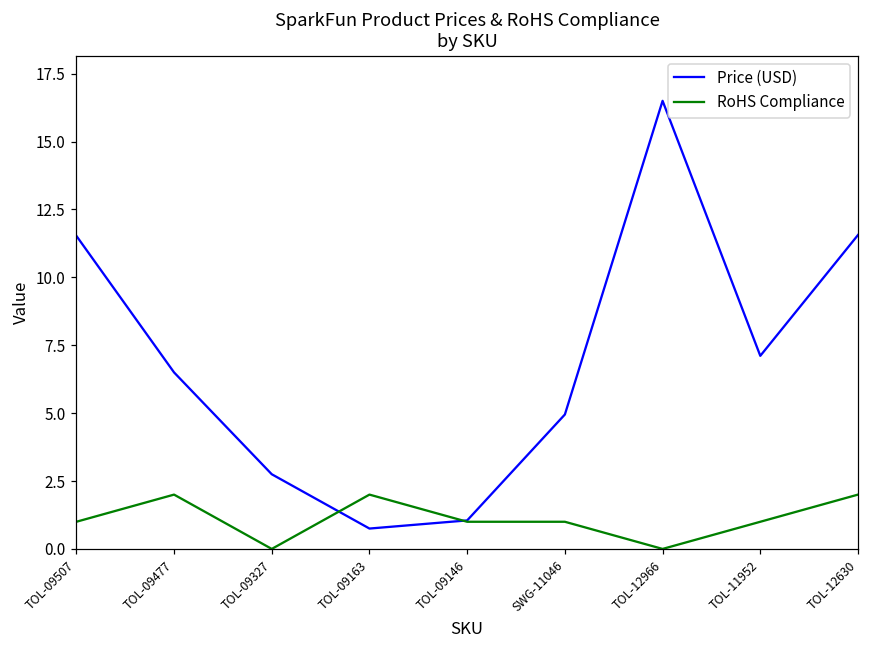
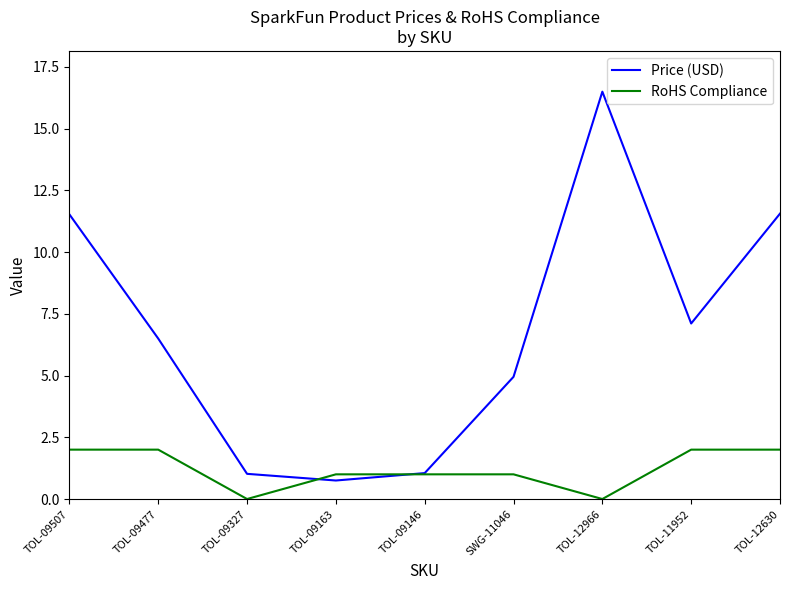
  {
    "Price (USD)": {
      "TOL-09507": 11.5,
      "TOL-09477": 6.5,
-     "TOL-09327": 2.8,
+     "TOL-09327": 1.0,
      "TOL-09163": 0.8,
      "SWG-11046": 5.0,
      "TOL-12966": 16.5,
      "TOL-11952": 7.1,
      "TOL-12630": 11.6
    },
    "RoHS Compliance": {
-     "TOL-09507": 1,
+     "TOL-09507": 2,
      "TOL-09477": 2,
      "TOL-09327": 0,
-     "TOL-09163": 2,
+     "TOL-09163": 1,
      "SWG-11046": 1,
      "TOL-12966": 0,
-     "TOL-11952": 1,
+     "TOL-11952": 2,
      "TOL-12630": 2
    }
  }
